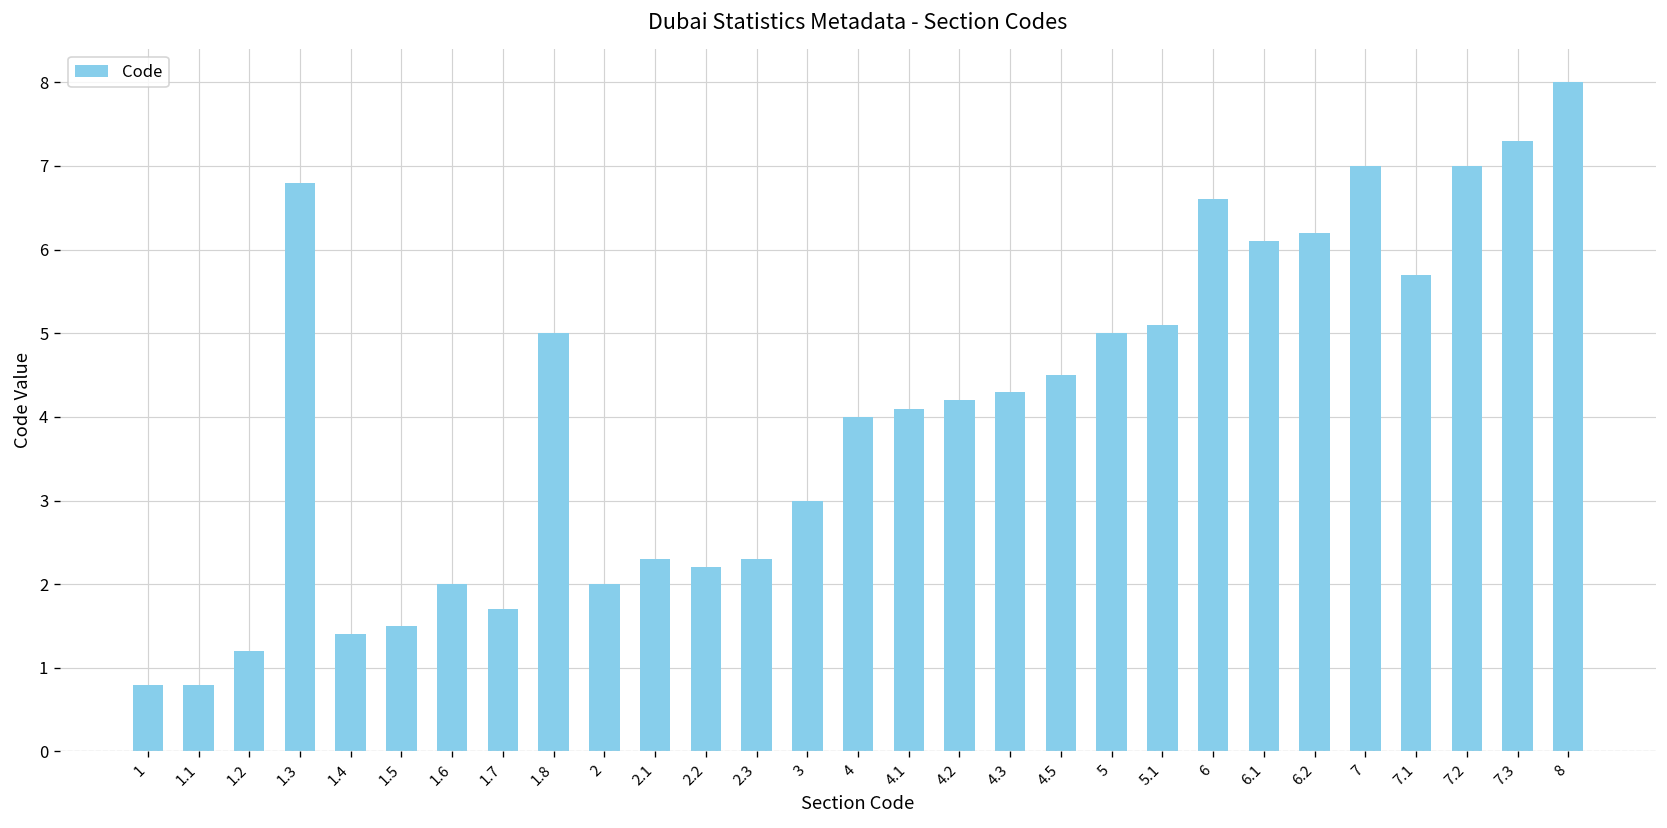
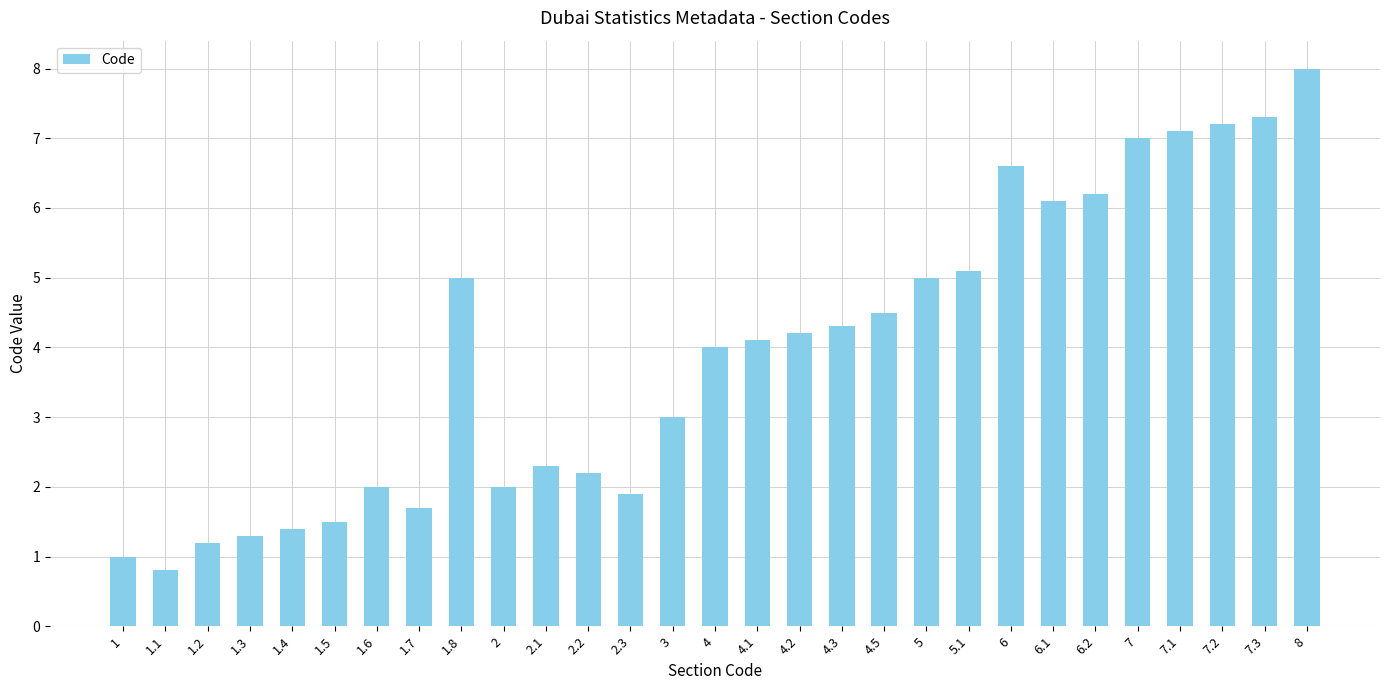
  {
-   "1": 0.8,
+   "1": 1.0,
    "1.1": 0.8,
    "1.2": 1.2,
-   "1.3": 6.8,
+   "1.3": 1.3,
    "1.4": 1.4,
    "1.5": 1.5,
    "1.6": 2.0,
    "1.7": 1.7,
    "1.8": 5.0,
    "2": 2.0,
    "2.1": 2.3,
    "2.2": 2.2,
-   "2.3": 2.3,
+   "2.3": 1.9,
    "3": 3.0,
    "4": 4.0,
    "4.1": 4.1,
    "4.2": 4.2,
    "4.3": 4.3,
    "4.5": 4.5,
    "5": 5.0,
    "5.1": 5.1,
    "6": 6.6,
    "6.1": 6.1,
    "6.2": 6.2,
    "7": 7.0,
-   "7.1": 5.7,
-   "7.2": 7.0,
+   "7.1": 7.1,
+   "7.2": 7.2,
    "7.3": 7.3,
    "8": 8.0
  }
